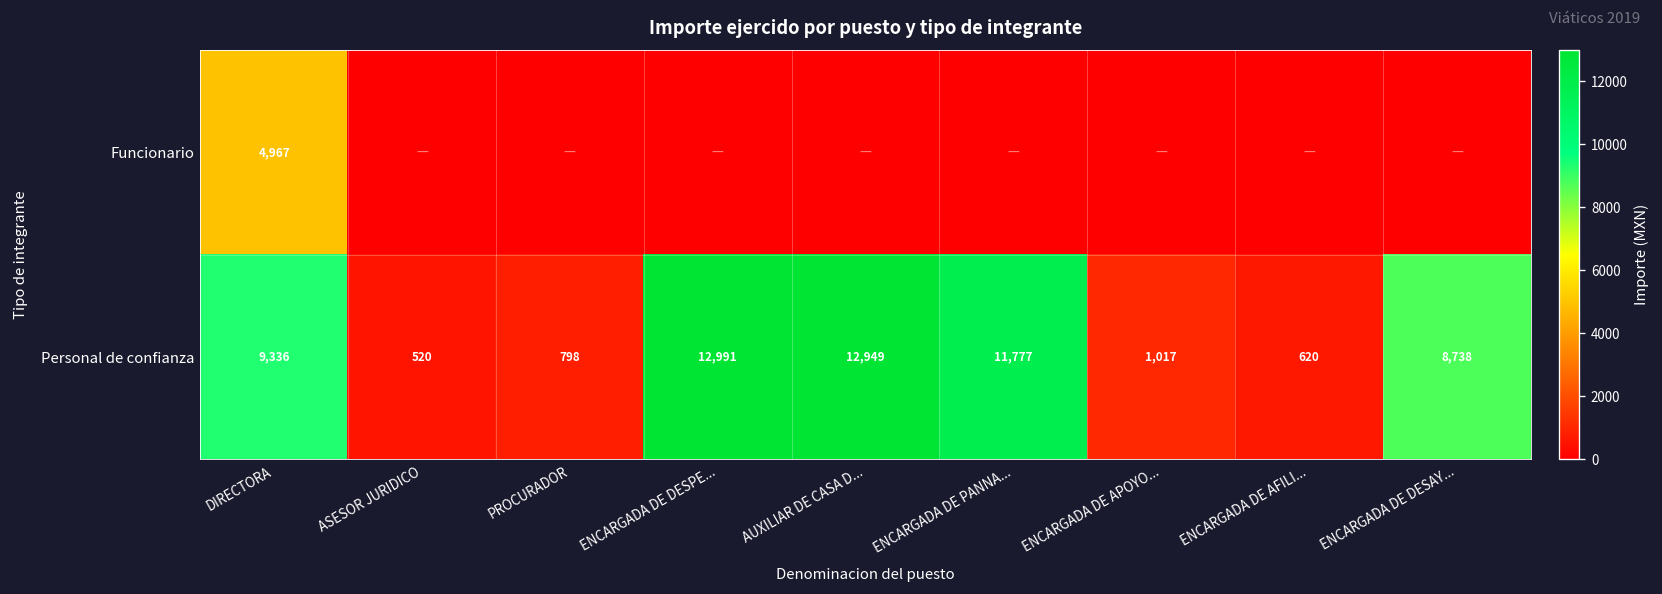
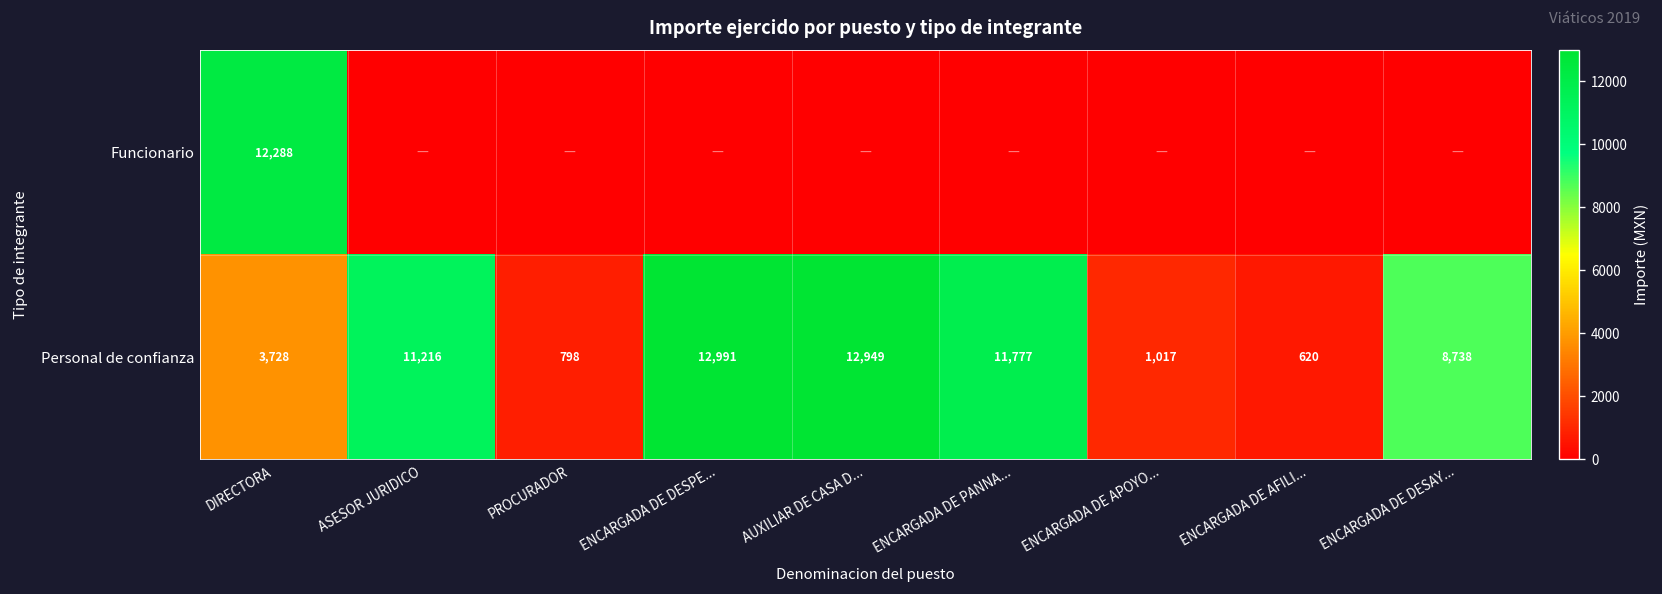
  {
    "Funcionario": {
-     "DIRECTORA": "4,967"
+     "DIRECTORA": "12,288"
    },
    "Personal de confianza": {
-     "DIRECTORA": "9,336",
-     "ASESOR JURIDICO": "520",
+     "DIRECTORA": "3,728",
+     "ASESOR JURIDICO": "11,216",
      "PROCURADOR": "798",
      "ENCARGADA DE DESPE...": "12,991",
      "AUXILIAR DE CASA D...": "12,949",
      "ENCARGADA DE PANNA...": "11,777",
      "ENCARGADA DE APOYO...": "1,017",
      "ENCARGADA DE AFILI...": "620",
      "ENCARGADA DE DESAY...": "8,738"
    }
  }
